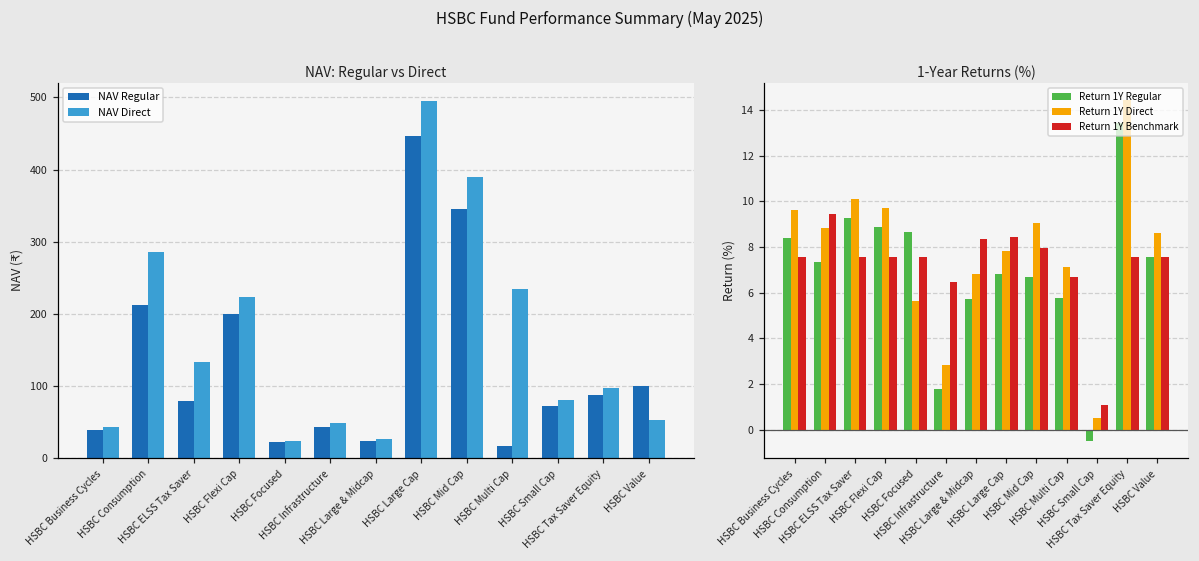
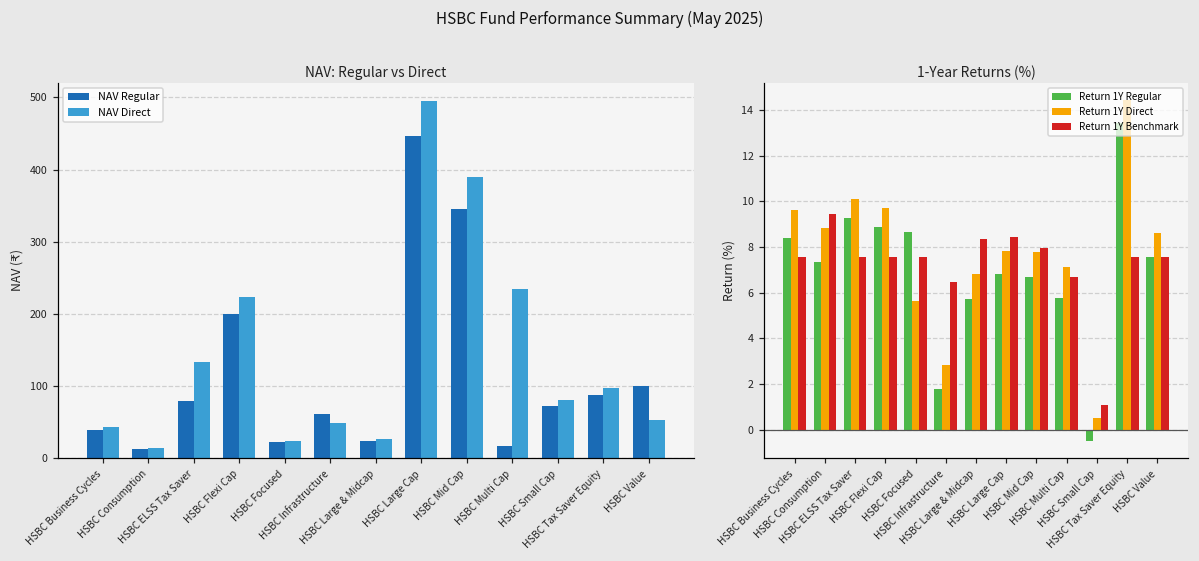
  {
    "NAV: Regular vs Direct": {
      "NAV Regular": {
        "HSBC Business Cycles": 40,
-       "HSBC Consumption": 210,
+       "HSBC Consumption": 10,
        "HSBC ELSS Tax Saver": 80,
        "HSBC Flexi Cap": 200,
        "HSBC Focused": 20,
-       "HSBC Infrastructure": 40,
+       "HSBC Infrastructure": 60,
        "HSBC Large & Midcap": 20,
        "HSBC Large Cap": 450,
        "HSBC Mid Cap": 350,
        "HSBC Multi Cap": 20,
        "HSBC Small Cap": 70,
        "HSBC Tax Saver Equity": 90,
        "HSBC Value": 100
      },
      "NAV Direct": {
        "HSBC Business Cycles": 40,
-       "HSBC Consumption": 290,
+       "HSBC Consumption": 10,
        "HSBC ELSS Tax Saver": 130,
        "HSBC Flexi Cap": 220,
        "HSBC Focused": 20,
        "HSBC Infrastructure": 50,
        "HSBC Large & Midcap": 30,
        "HSBC Large Cap": 500,
        "HSBC Mid Cap": 390,
        "HSBC Multi Cap": 230,
        "HSBC Small Cap": 80,
        "HSBC Tax Saver Equity": 100,
        "HSBC Value": 50
      }
    },
    "1-Year Returns (%)": {
      "Return 1Y Regular": {
        "HSBC Business Cycles": 8.4,
        "HSBC Consumption": 7.3,
        "HSBC ELSS Tax Saver": 9.3,
        "HSBC Flexi Cap": 8.9,
        "HSBC Focused": 8.7,
        "HSBC Infrastructure": 1.8,
        "HSBC Large & Midcap": 5.7,
        "HSBC Large Cap": 6.8,
        "HSBC Mid Cap": 6.7,
        "HSBC Multi Cap": 5.8,
        "HSBC Small Cap": -0.5,
        "HSBC Value": 7.6
      },
      "Return 1Y Direct": {
        "HSBC Business Cycles": 9.6,
        "HSBC Consumption": 8.8,
        "HSBC ELSS Tax Saver": 10.1,
        "HSBC Flexi Cap": 9.7,
        "HSBC Focused": 5.6,
        "HSBC Infrastructure": 2.8,
        "HSBC Large & Midcap": 6.8,
        "HSBC Large Cap": 7.8,
-       "HSBC Mid Cap": 9.0,
+       "HSBC Mid Cap": 7.8,
        "HSBC Multi Cap": 7.1,
        "HSBC Small Cap": 0.5,
        "HSBC Value": 8.6
      },
      "Return 1Y Benchmark": {
        "HSBC Business Cycles": 7.6,
        "HSBC Consumption": 9.4,
        "HSBC ELSS Tax Saver": 7.6,
        "HSBC Flexi Cap": 7.6,
        "HSBC Focused": 7.6,
        "HSBC Infrastructure": 6.5,
        "HSBC Large & Midcap": 8.4,
        "HSBC Large Cap": 8.4,
        "HSBC Mid Cap": 8.0,
        "HSBC Multi Cap": 6.7,
        "HSBC Small Cap": 1.1,
        "HSBC Tax Saver Equity": 7.6,
        "HSBC Value": 7.6
      }
    }
  }
